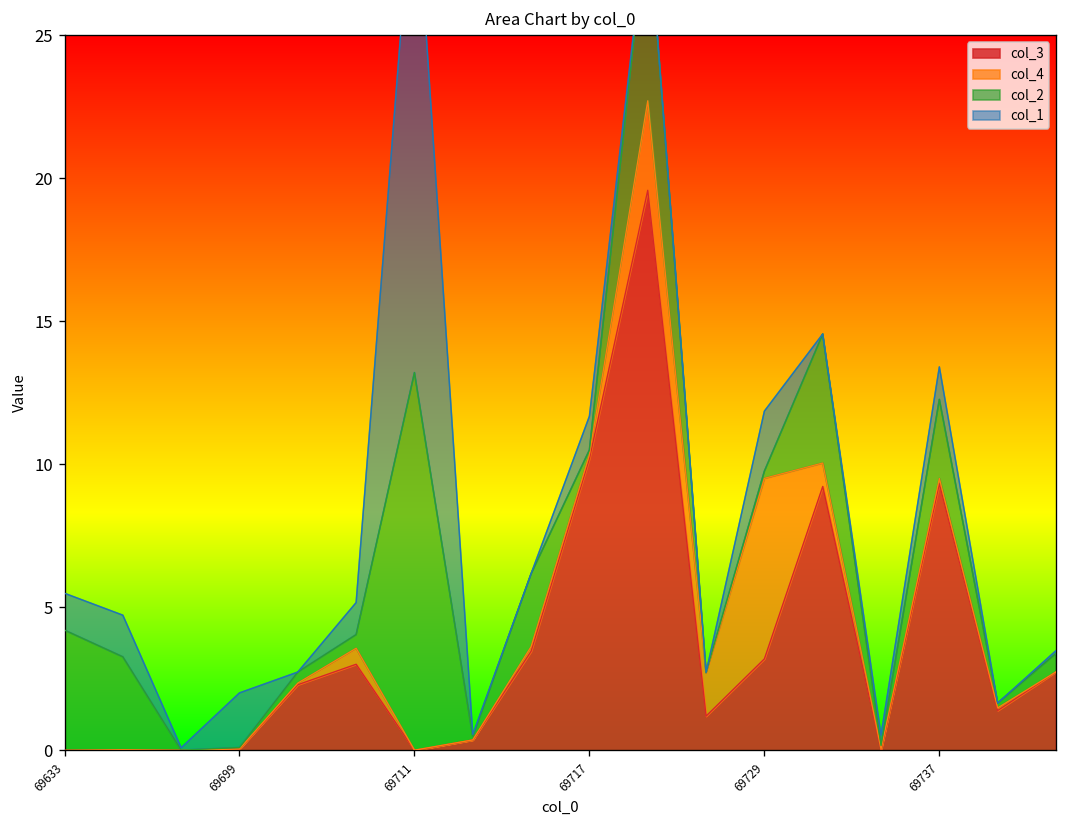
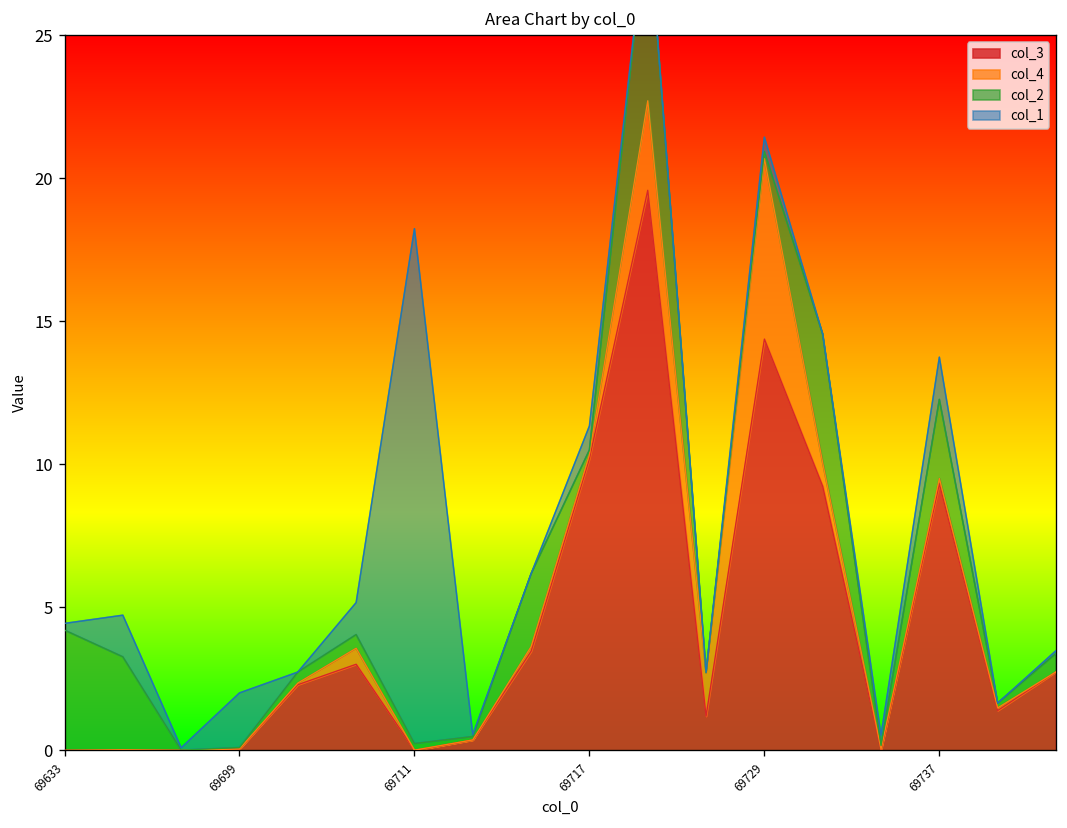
  {
    "col_3": {
      "69717": 10.2,
-     "69729": 3.2,
+     "69729": 14.4,
      "69737": 9.3
    },
    "col_4": {
      "69717": 0.1,
      "69729": 6.3,
      "69737": 0.2
    },
    "col_2": {
      "69633": 4.2,
-     "69711": 13.2,
+     "69711": 0.2,
      "69717": 0.2,
      "69729": 0.2,
      "69737": 2.8
    },
    "col_1": {
-     "69633": 1.3,
+     "69633": 0.2,
      "69699": 1.9,
-     "69717": 1.2,
-     "69729": 2.1,
-     "69737": 1.1
+     "69717": 0.8,
+     "69729": 0.5,
+     "69737": 1.5
    }
  }
